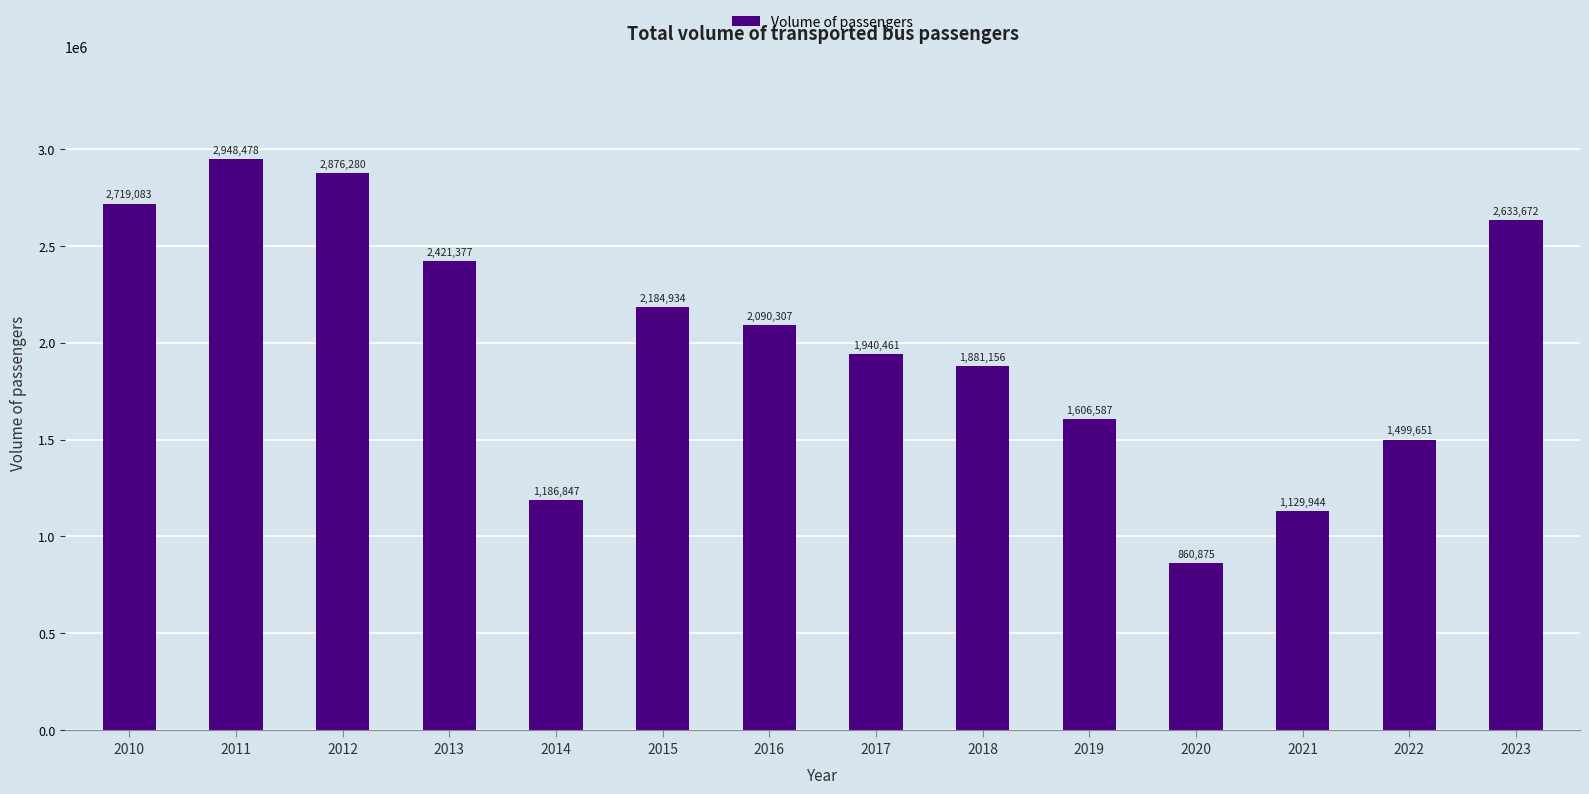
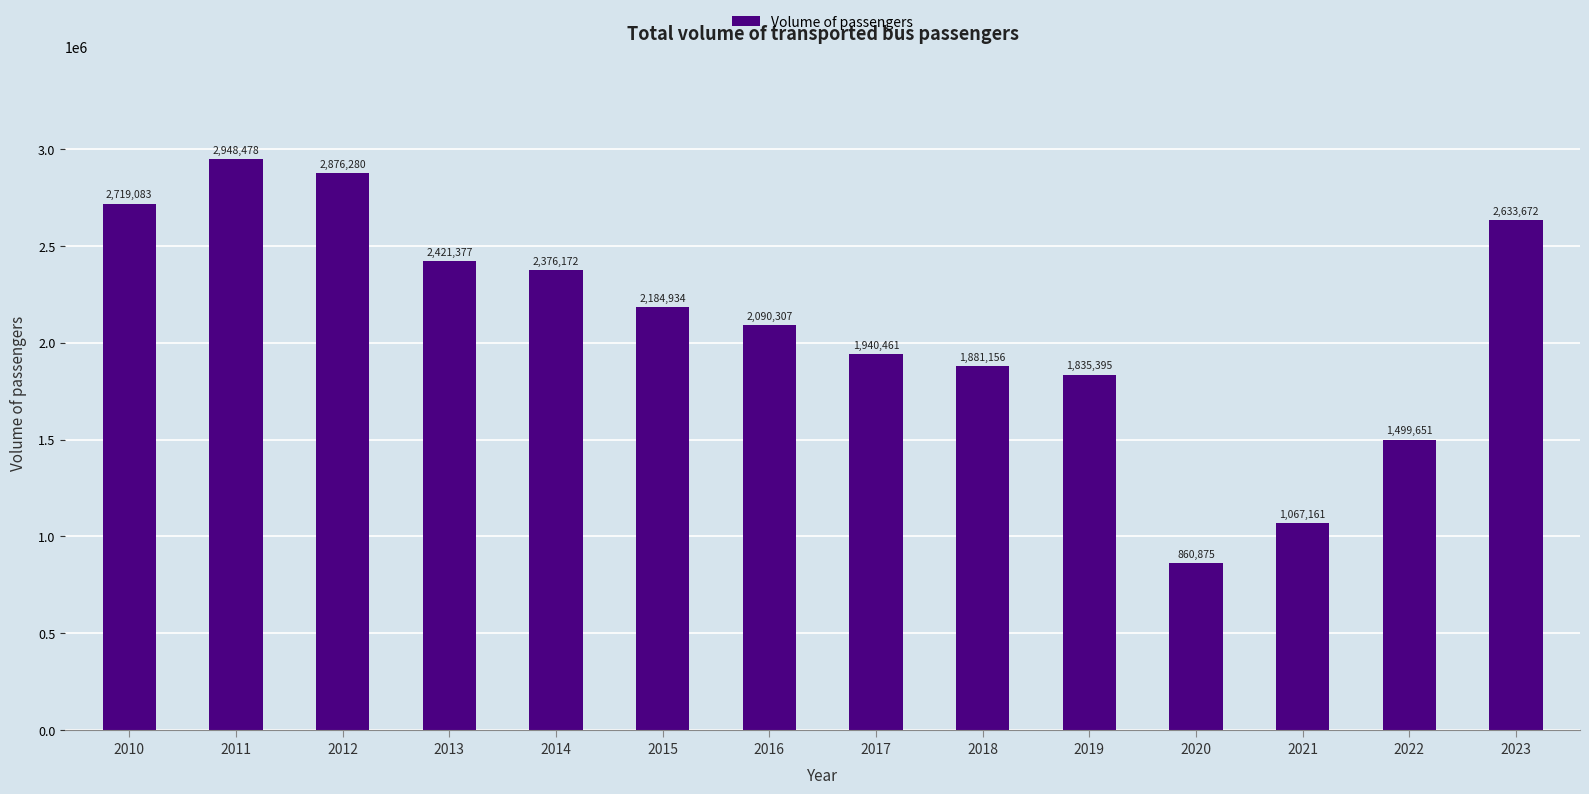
  {
    "2010": "2,719,083",
    "2011": "2,948,478",
    "2012": "2,876,280",
    "2013": "2,421,377",
-   "2014": "1,186,847",
+   "2014": "2,376,172",
    "2015": "2,184,934",
    "2016": "2,090,307",
    "2017": "1,940,461",
    "2018": "1,881,156",
-   "2019": "1,606,587",
+   "2019": "1,835,395",
    "2020": "860,875",
-   "2021": "1,129,944",
+   "2021": "1,067,161",
    "2022": "1,499,651",
    "2023": "2,633,672"
  }
